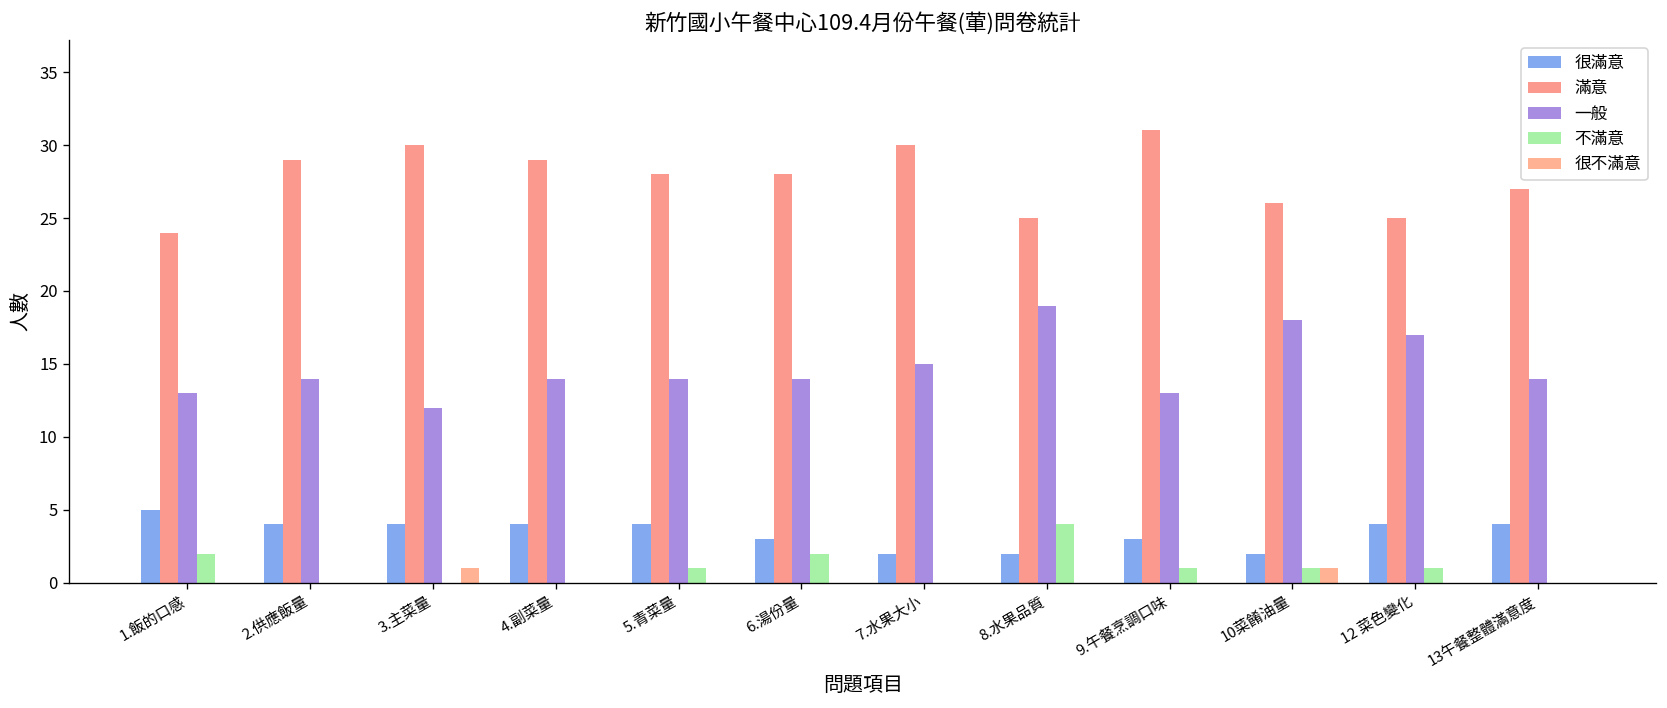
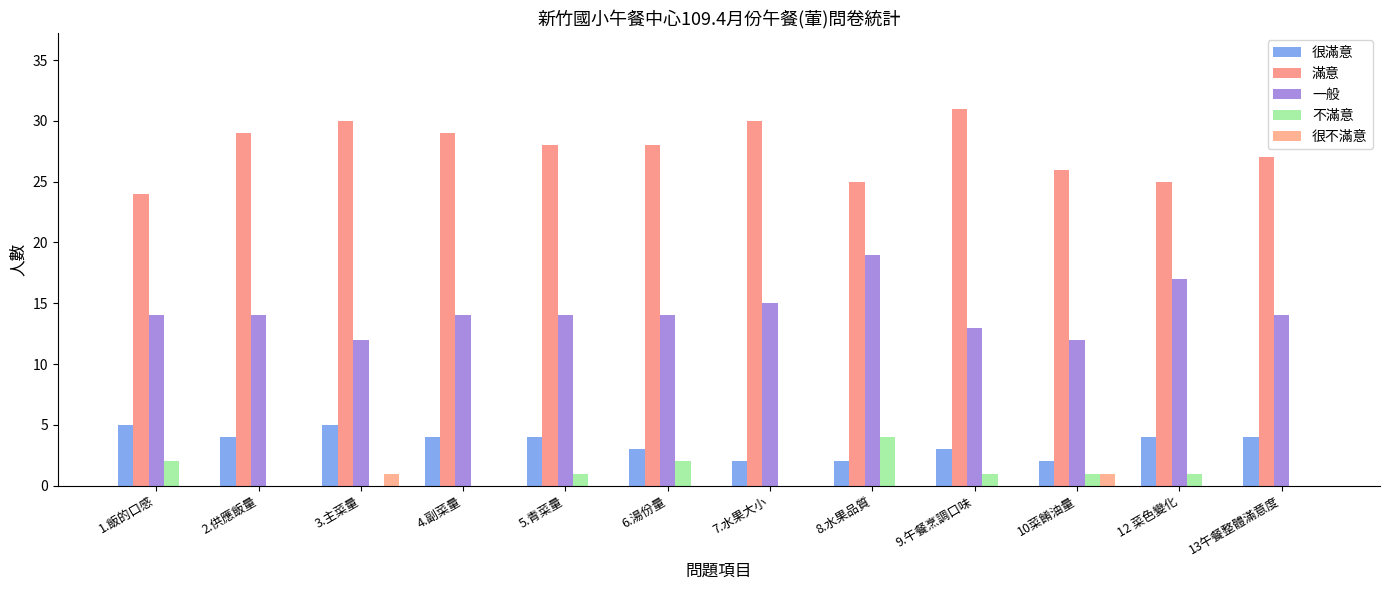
  {
    "很滿意": {
      "1.飯的口感": 5,
      "2.供應飯量": 4,
-     "3.主菜量": 4,
+     "3.主菜量": 5,
      "4.副菜量": 4,
      "5.青菜量": 4,
      "6.湯份量": 3,
      "7.水果大小": 2,
      "8.水果品質": 2,
      "9.午餐烹調口味": 3,
      "10菜餚油量": 2,
      "12 菜色變化": 4,
      "13午餐整體滿意度": 4
    },
    "一般": {
-     "1.飯的口感": 13,
+     "1.飯的口感": 14,
      "2.供應飯量": 14,
      "3.主菜量": 12,
      "4.副菜量": 14,
      "5.青菜量": 14,
      "6.湯份量": 14,
      "7.水果大小": 15,
      "8.水果品質": 19,
      "9.午餐烹調口味": 13,
-     "10菜餚油量": 18,
+     "10菜餚油量": 12,
      "12 菜色變化": 17,
      "13午餐整體滿意度": 14
    },
    "不滿意": {
      "1.飯的口感": 2,
      "2.供應飯量": 0,
      "3.主菜量": 0,
      "4.副菜量": 0,
      "5.青菜量": 1,
      "6.湯份量": 2,
      "7.水果大小": 0,
      "8.水果品質": 4,
      "9.午餐烹調口味": 1,
      "10菜餚油量": 1,
      "12 菜色變化": 1,
      "13午餐整體滿意度": 0
    }
  }
